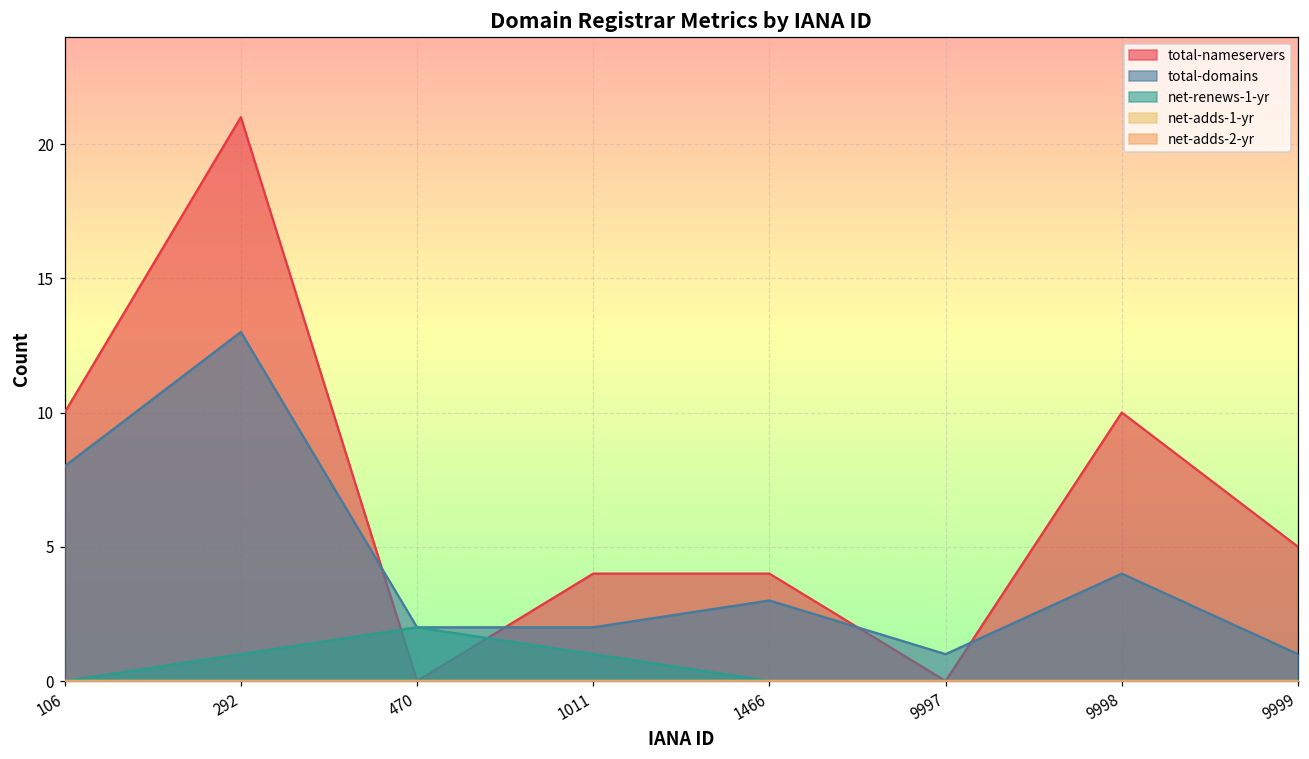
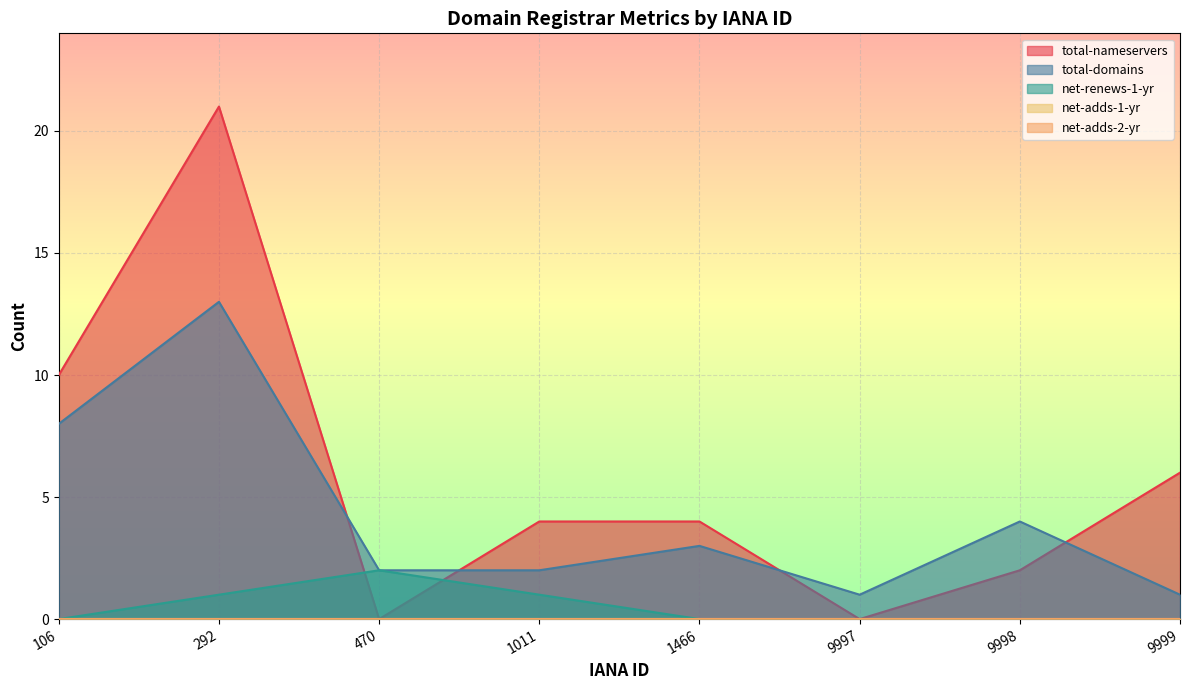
  {
    "total-nameservers": {
      "106": 10,
      "292": 21,
      "1011": 4,
      "1466": 4,
-     "9998": 10,
-     "9999": 5
+     "9998": 2,
+     "9999": 6
    },
    "net-adds-2-yr": {
      "292": 0,
      "1011": 0
    }
  }
